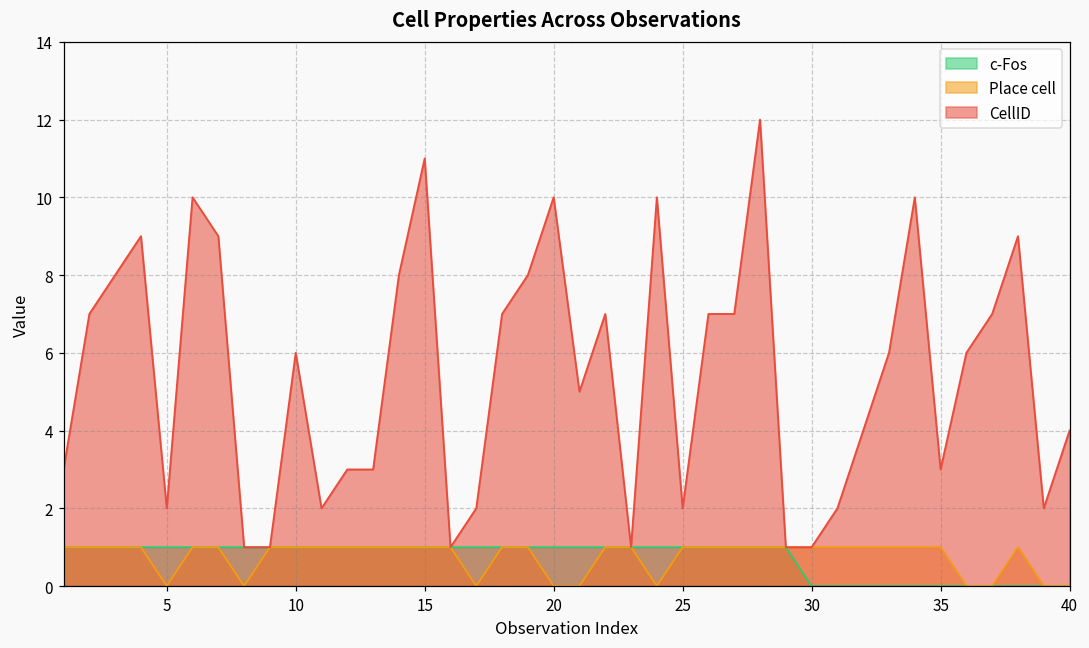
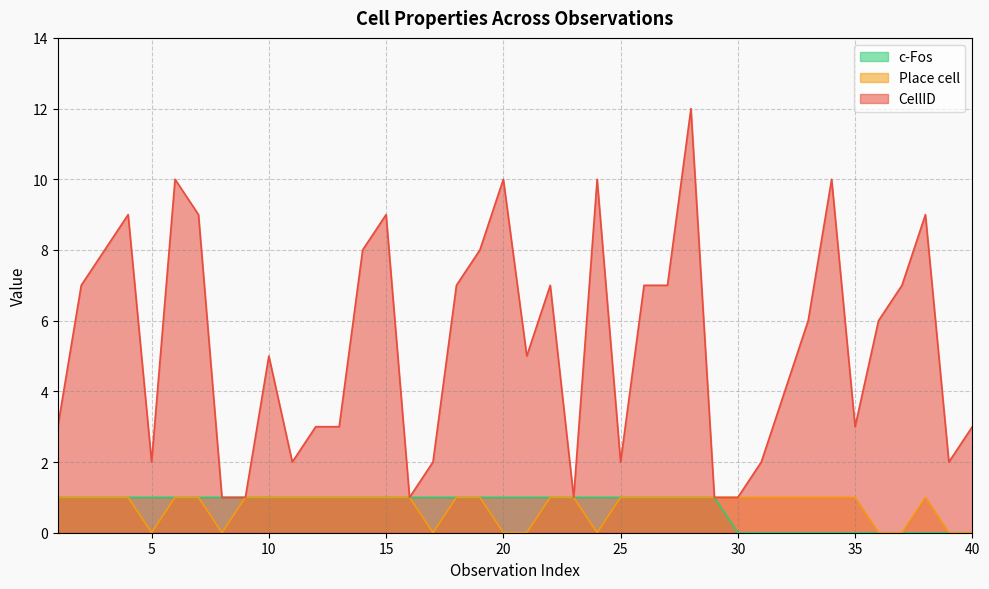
  {
    "c-Fos": {
      "5": 1,
      "20": 1,
      "30": 0,
      "35": 0
    },
    "Place cell": {
      "5": 0,
      "20": 0,
      "35": 1
    },
    "CellID": {
      "5": 2,
-     "10": 6,
-     "15": 11,
+     "10": 5,
+     "15": 9,
      "20": 10,
      "25": 2,
      "35": 3,
-     "40": 4
+     "40": 3
    }
  }
